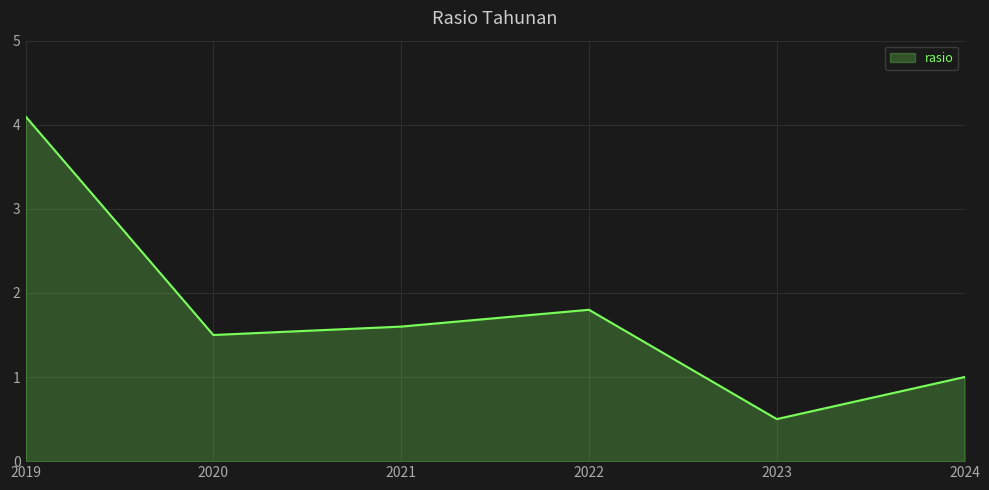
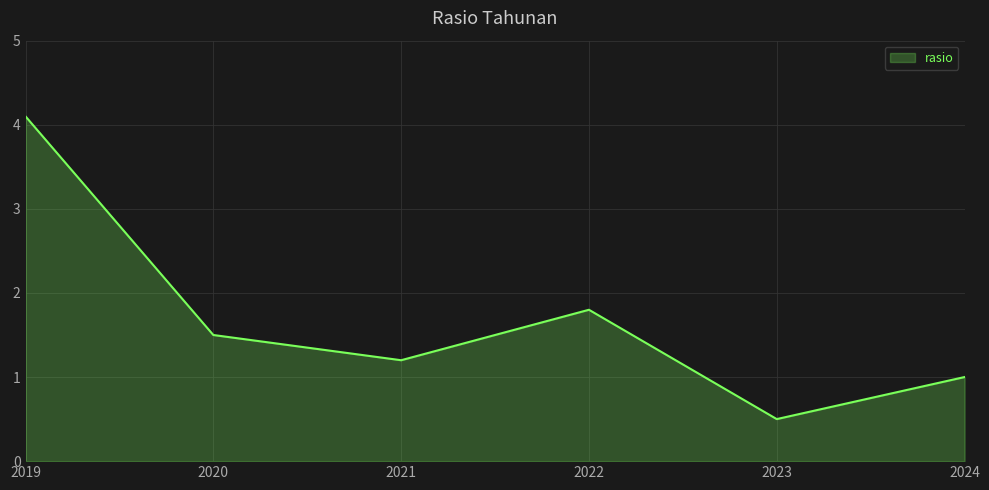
  {
    "2019": 4.1,
    "2020": 1.5,
-   "2021": 1.6,
+   "2021": 1.2,
    "2022": 1.8,
    "2023": 0.5,
    "2024": 1.0
  }
